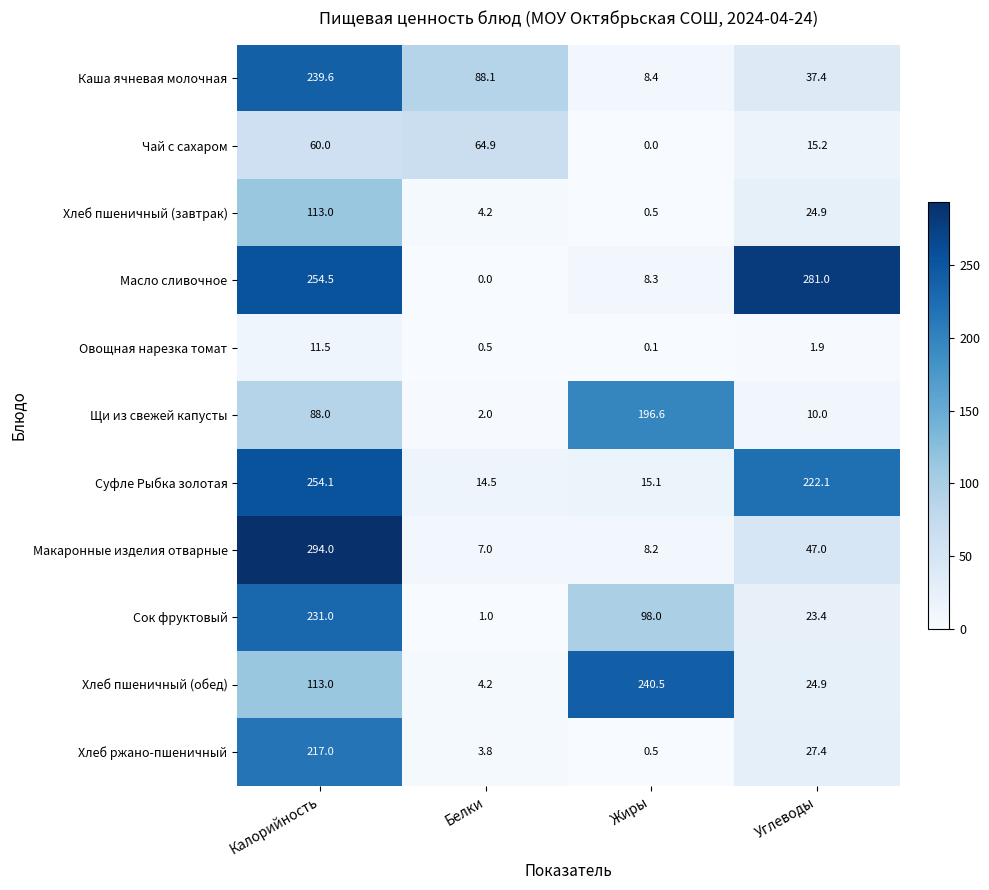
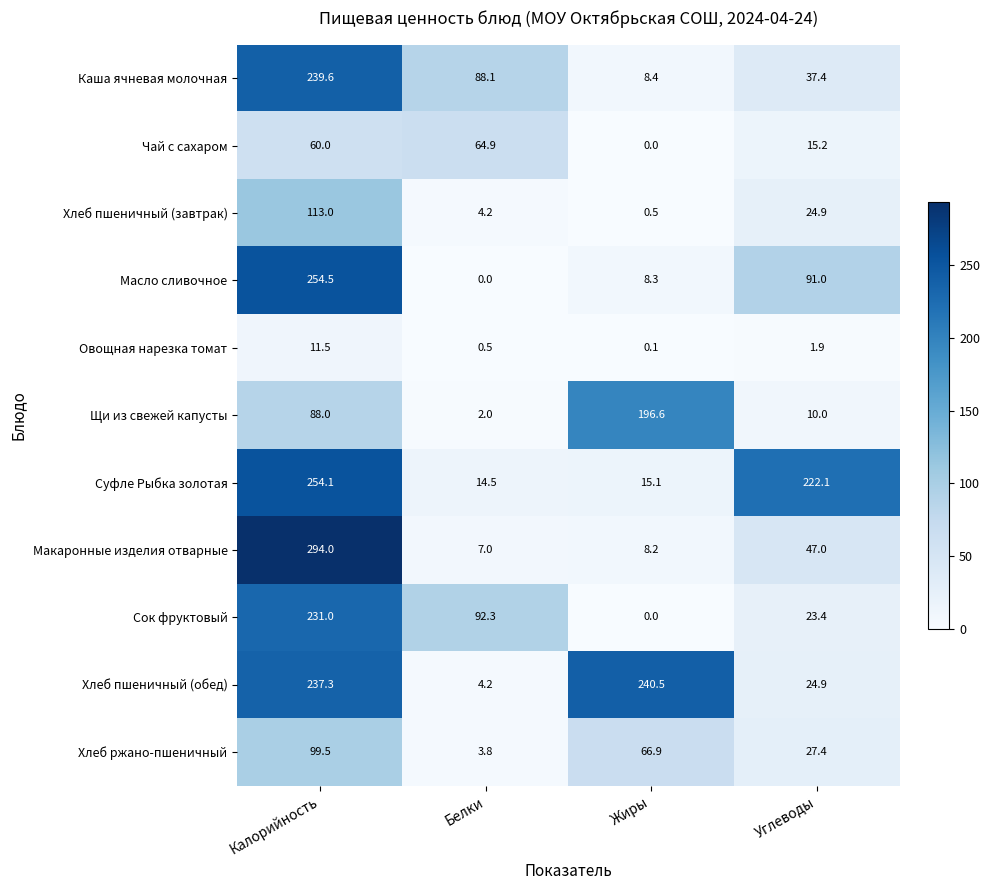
  {
    "Каша ячневая молочная": {
      "Калорийность": 239.6,
      "Белки": 88.1,
      "Жиры": 8.4,
      "Углеводы": 37.4
    },
    "Чай с сахаром": {
      "Калорийность": 60.0,
      "Белки": 64.9,
      "Жиры": 0.0,
      "Углеводы": 15.2
    },
    "Хлеб пшеничный (завтрак)": {
      "Калорийность": 113.0,
      "Белки": 4.2,
      "Жиры": 0.5,
      "Углеводы": 24.9
    },
    "Масло сливочное": {
      "Калорийность": 254.5,
      "Белки": 0.0,
      "Жиры": 8.3,
-     "Углеводы": 281.0
+     "Углеводы": 91.0
    },
    "Овощная нарезка томат": {
      "Калорийность": 11.5,
      "Белки": 0.5,
      "Жиры": 0.1,
      "Углеводы": 1.9
    },
    "Щи из свежей капусты": {
      "Калорийность": 88.0,
      "Белки": 2.0,
      "Жиры": 196.6,
      "Углеводы": 10.0
    },
    "Суфле Рыбка золотая": {
      "Калорийность": 254.1,
      "Белки": 14.5,
      "Жиры": 15.1,
      "Углеводы": 222.1
    },
    "Макаронные изделия отварные": {
      "Калорийность": 294.0,
      "Белки": 7.0,
      "Жиры": 8.2,
      "Углеводы": 47.0
    },
    "Сок фруктовый": {
      "Калорийность": 231.0,
-     "Белки": 1.0,
-     "Жиры": 98.0,
+     "Белки": 92.3,
+     "Жиры": 0.0,
      "Углеводы": 23.4
    },
    "Хлеб пшеничный (обед)": {
-     "Калорийность": 113.0,
+     "Калорийность": 237.3,
      "Белки": 4.2,
      "Жиры": 240.5,
      "Углеводы": 24.9
    },
    "Хлеб ржано-пшеничный": {
-     "Калорийность": 217.0,
+     "Калорийность": 99.5,
      "Белки": 3.8,
-     "Жиры": 0.5,
+     "Жиры": 66.9,
      "Углеводы": 27.4
    }
  }
